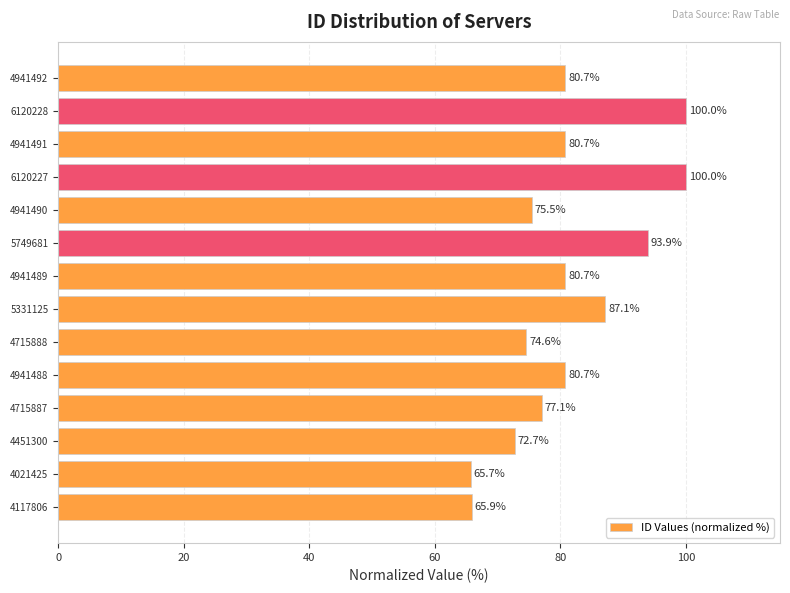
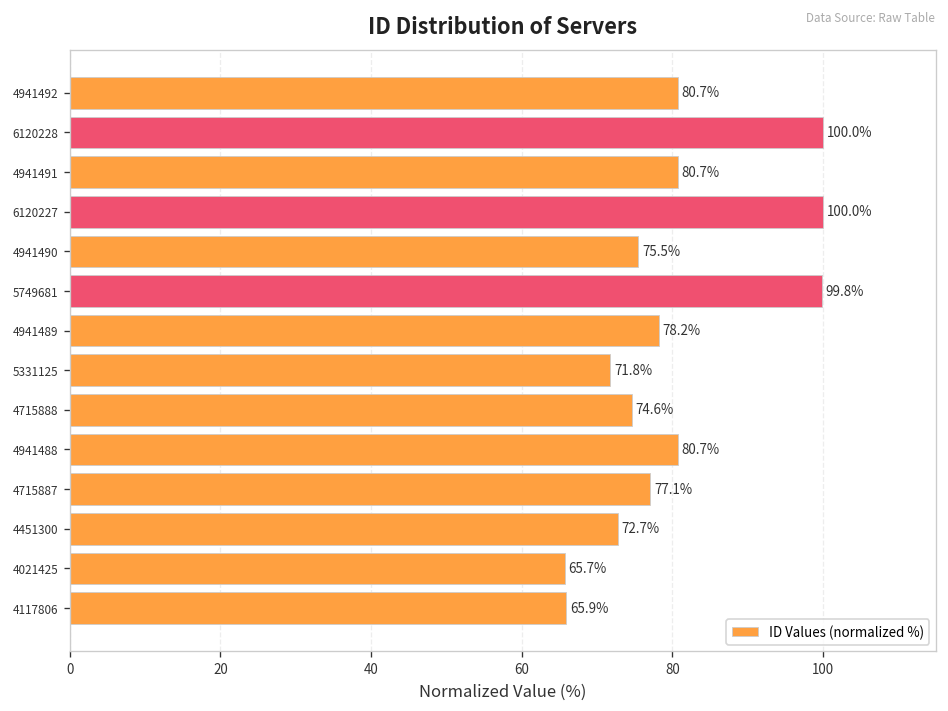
  {
    "4941492": "80.7%",
    "6120228": "100.0%",
    "4941491": "80.7%",
    "6120227": "100.0%",
    "4941490": "75.5%",
-   "5749681": "93.9%",
-   "4941489": "80.7%",
-   "5331125": "87.1%",
+   "5749681": "99.8%",
+   "4941489": "78.2%",
+   "5331125": "71.8%",
    "4715888": "74.6%",
    "4941488": "80.7%",
    "4715887": "77.1%",
    "4451300": "72.7%",
    "4021425": "65.7%",
    "4117806": "65.9%"
  }
